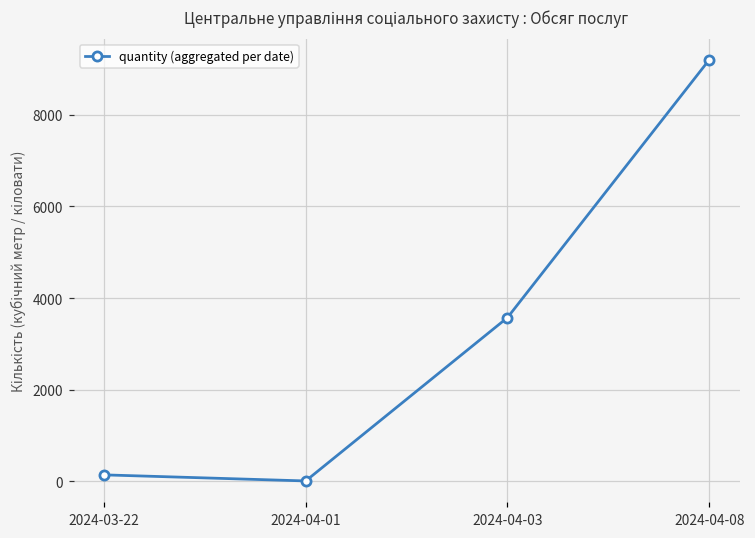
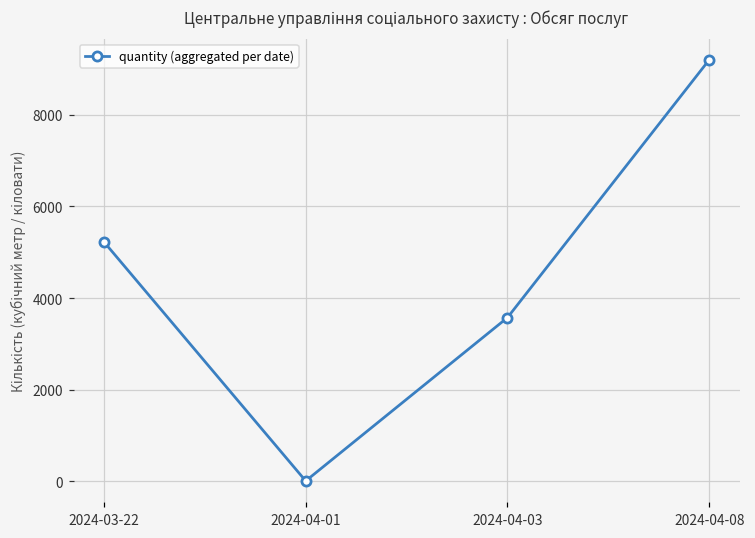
  {
-   "2024-03-22": 100,
+   "2024-03-22": 5200,
    "2024-04-01": 0,
    "2024-04-03": 3600,
    "2024-04-08": 9200
  }
